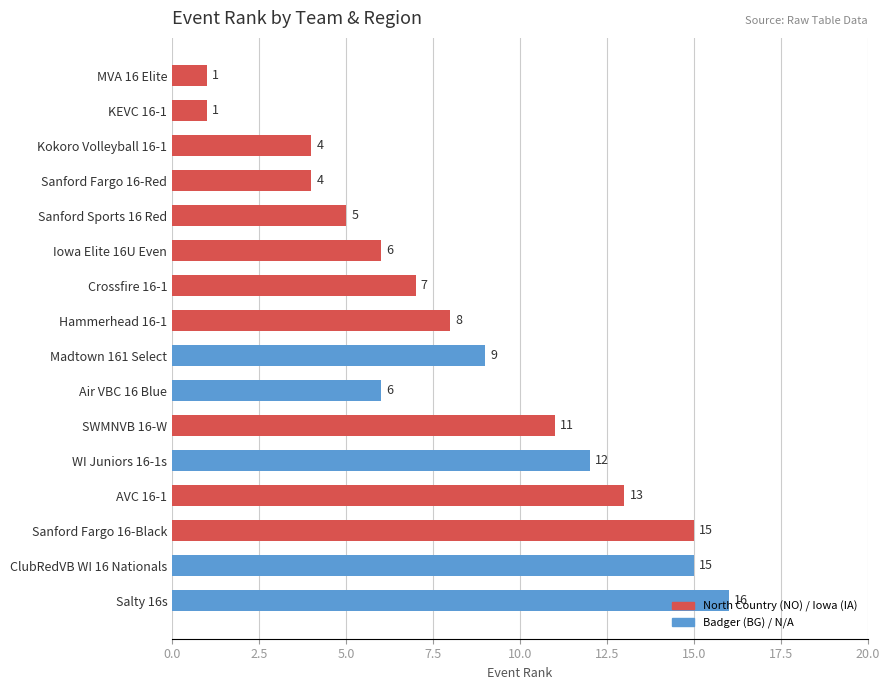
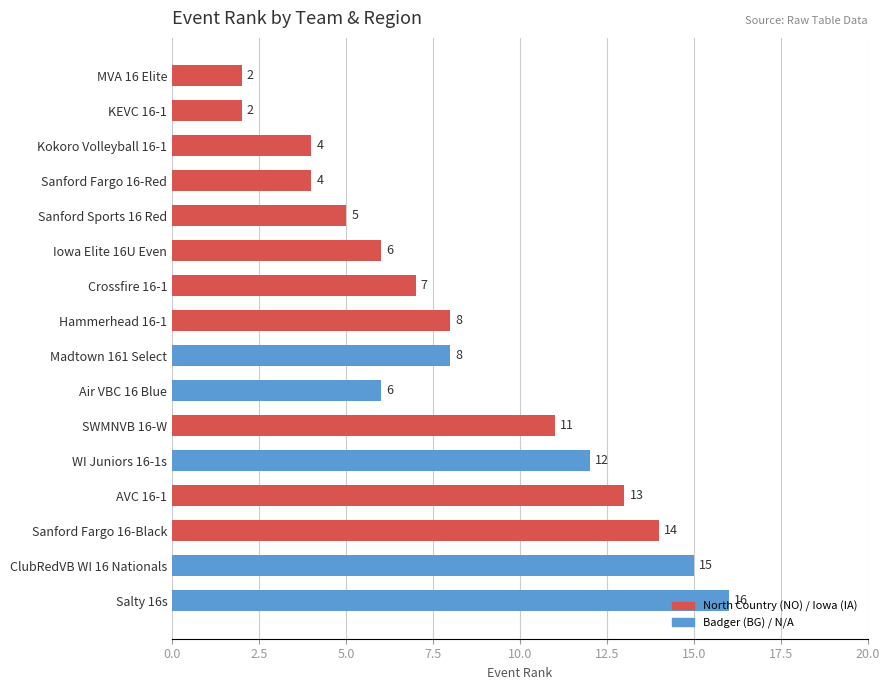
  {
-   "MVA 16 Elite": 1,
-   "KEVC 16-1": 1,
+   "MVA 16 Elite": 2,
+   "KEVC 16-1": 2,
    "Kokoro Volleyball 16-1": 4,
    "Sanford Fargo 16-Red": 4,
    "Sanford Sports 16 Red": 5,
    "Iowa Elite 16U Even": 6,
    "Crossfire 16-1": 7,
    "Hammerhead 16-1": 8,
-   "Madtown 161 Select": 9,
+   "Madtown 161 Select": 8,
    "Air VBC 16 Blue": 6,
    "SWMNVB 16-W": 11,
    "WI Juniors 16-1s": 12,
    "AVC 16-1": 13,
-   "Sanford Fargo 16-Black": 15,
+   "Sanford Fargo 16-Black": 14,
    "ClubRedVB WI 16 Nationals": 15,
    "Salty 16s": 16
  }
